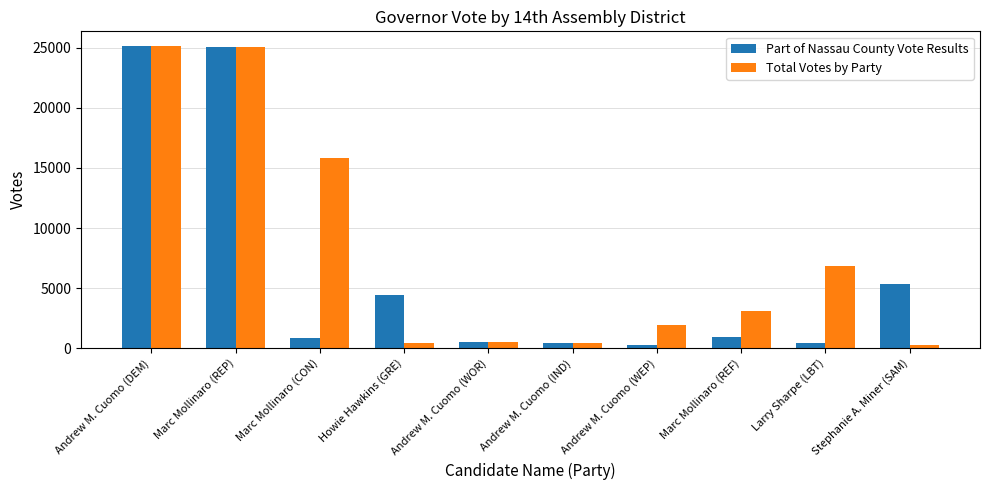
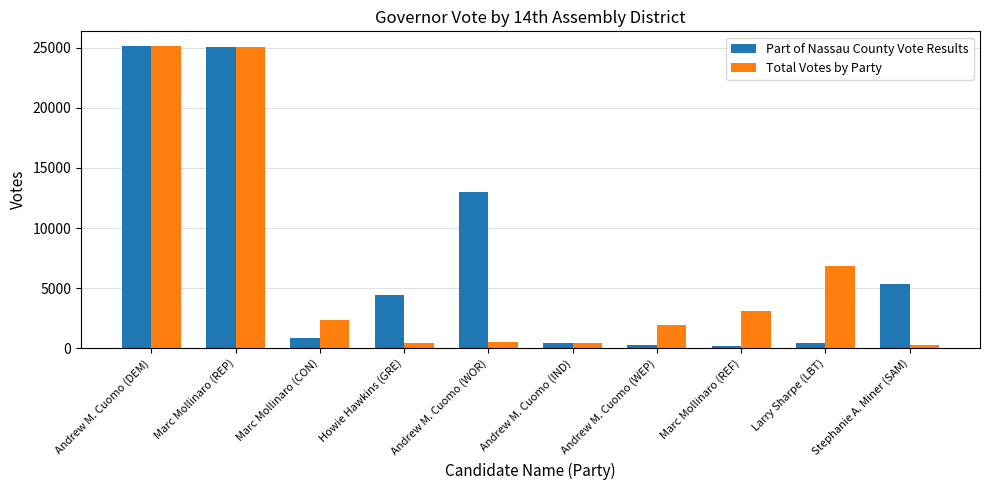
  {
    "Part of Nassau County Vote Results": {
      "Andrew M. Cuomo (DEM)": 25100,
      "Marc Mollinaro (REP)": 25100,
      "Marc Mollinaro (CON)": 800,
      "Howie Hawkins (GRE)": 4400,
-     "Andrew M. Cuomo (WOR)": 500,
+     "Andrew M. Cuomo (WOR)": 13000,
      "Andrew M. Cuomo (IND)": 400,
      "Andrew M. Cuomo (WEP)": 300,
-     "Marc Mollinaro (REF)": 900,
+     "Marc Mollinaro (REF)": 200,
      "Larry Sharpe (LBT)": 400,
      "Stephanie A. Miner (SAM)": 5300
    },
    "Total Votes by Party": {
      "Andrew M. Cuomo (DEM)": 25100,
      "Marc Mollinaro (REP)": 25100,
-     "Marc Mollinaro (CON)": 15800,
+     "Marc Mollinaro (CON)": 2400,
      "Howie Hawkins (GRE)": 400,
      "Andrew M. Cuomo (WOR)": 500,
      "Andrew M. Cuomo (IND)": 400,
      "Andrew M. Cuomo (WEP)": 2000,
      "Marc Mollinaro (REF)": 3100,
      "Larry Sharpe (LBT)": 6800,
      "Stephanie A. Miner (SAM)": 300
    }
  }
